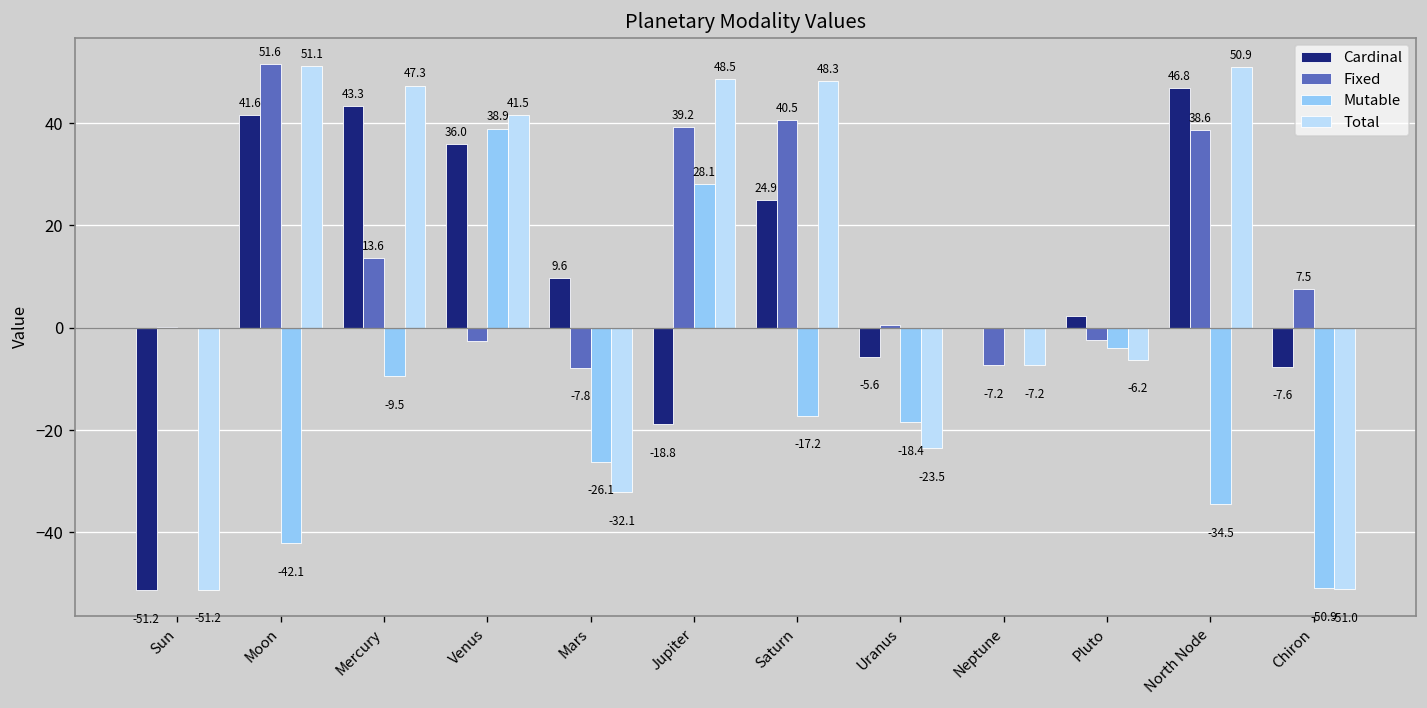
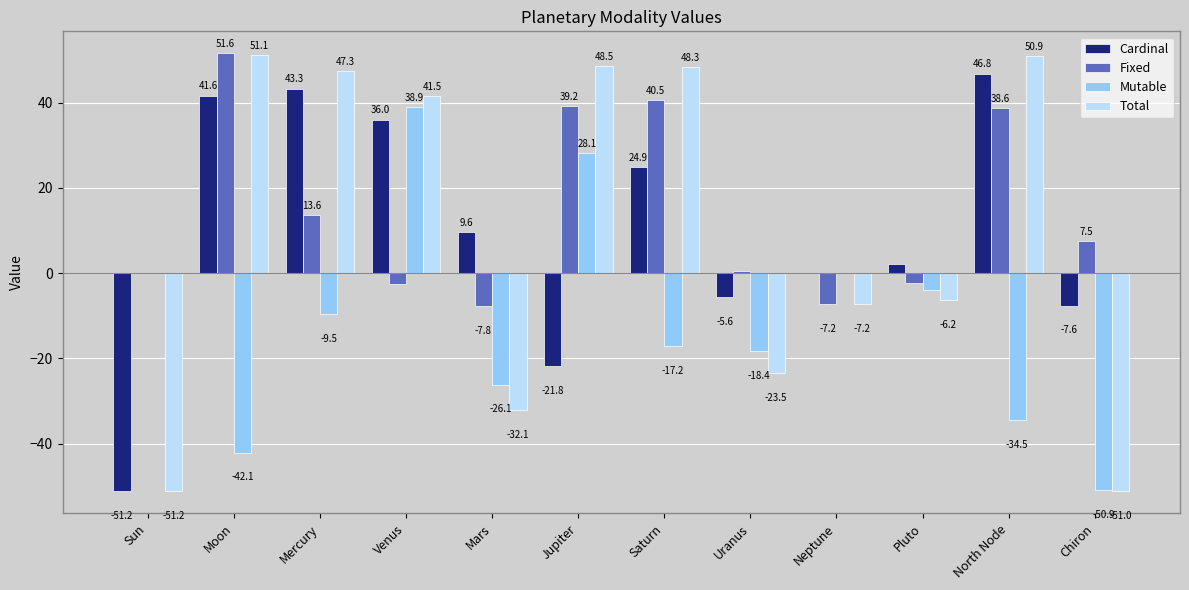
  {
    "Cardinal": {
      "Sun": -51.2,
      "Moon": 41.6,
      "Mercury": 43.3,
      "Venus": 36.0,
      "Mars": 9.6,
-     "Jupiter": -18.8,
+     "Jupiter": -21.8,
      "Saturn": 24.9,
      "Uranus": -5.6,
      "North Node": 46.8,
      "Chiron": -7.6
    },
    "Fixed": {
      "Moon": 51.6,
      "Mercury": 13.6,
      "Mars": -7.8,
      "Jupiter": 39.2,
      "Saturn": 40.5,
      "Neptune": -7.2,
      "North Node": 38.6,
      "Chiron": 7.5
    }
  }
